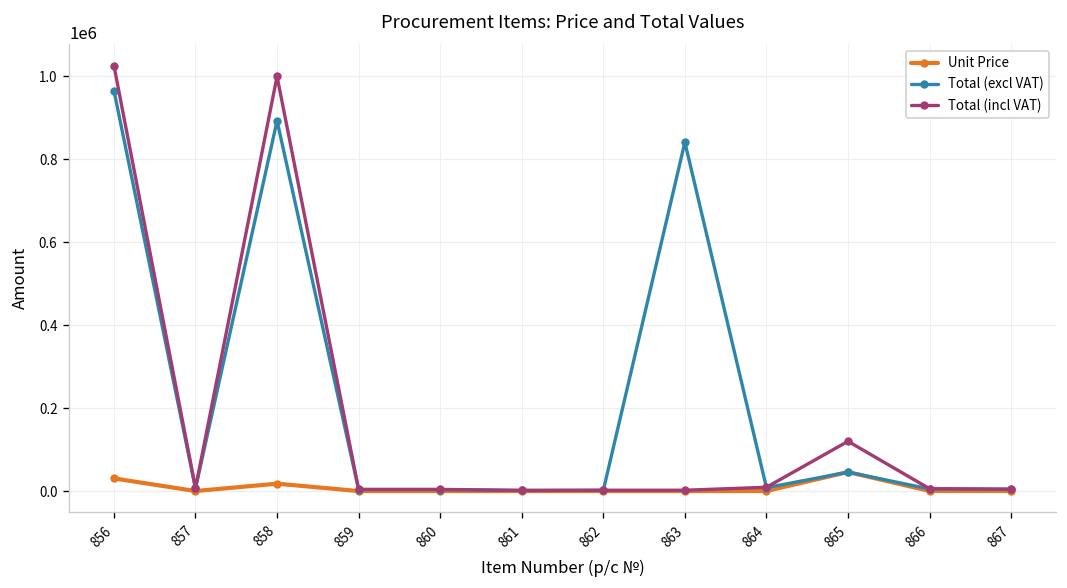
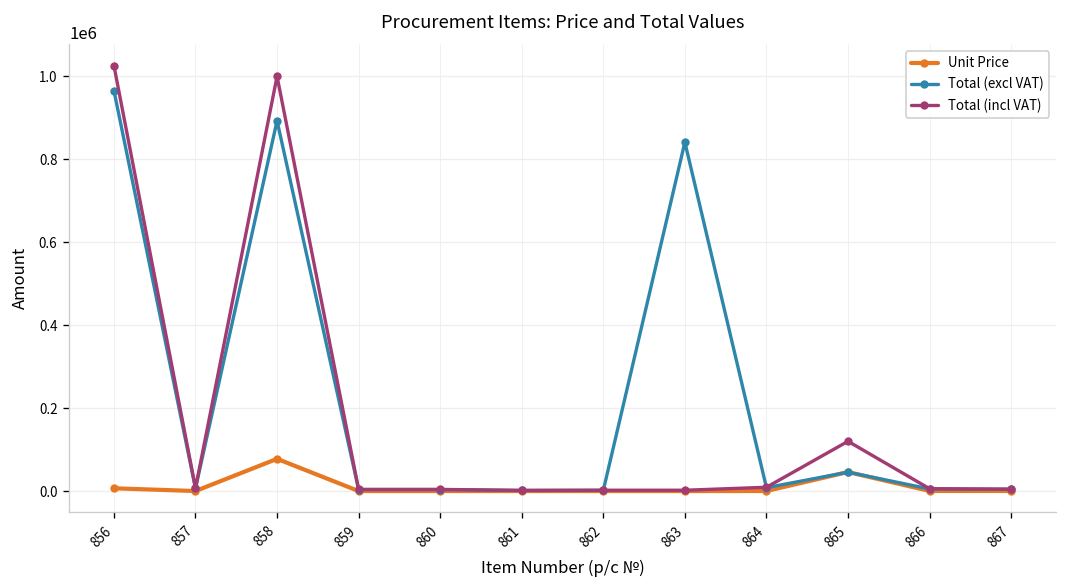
  {
    "Unit Price": {
-     "856": 30000,
-     "858": 20000,
+     "856": 10000,
+     "858": 80000,
      "864": 0
    },
    "Total (excl VAT)": {
      "856": 970000,
      "858": 890000,
      "863": 840000
    },
    "Total (incl VAT)": {
      "856": 1030000,
      "858": 1000000,
      "865": 120000
    }
  }
